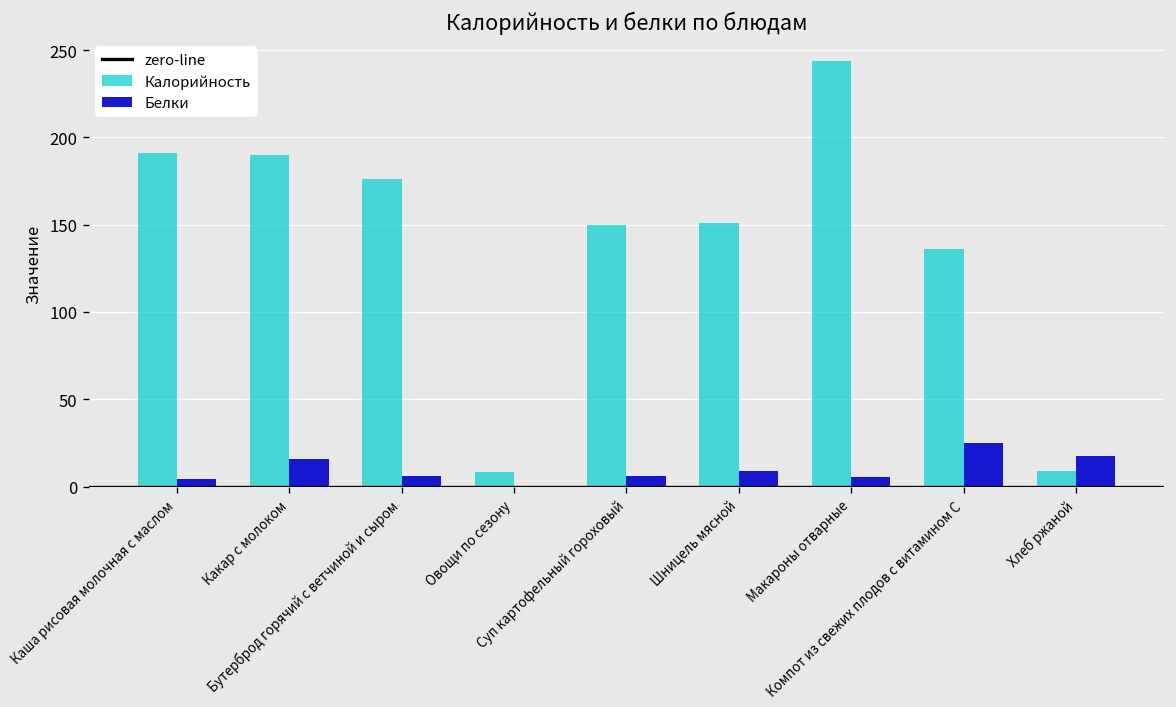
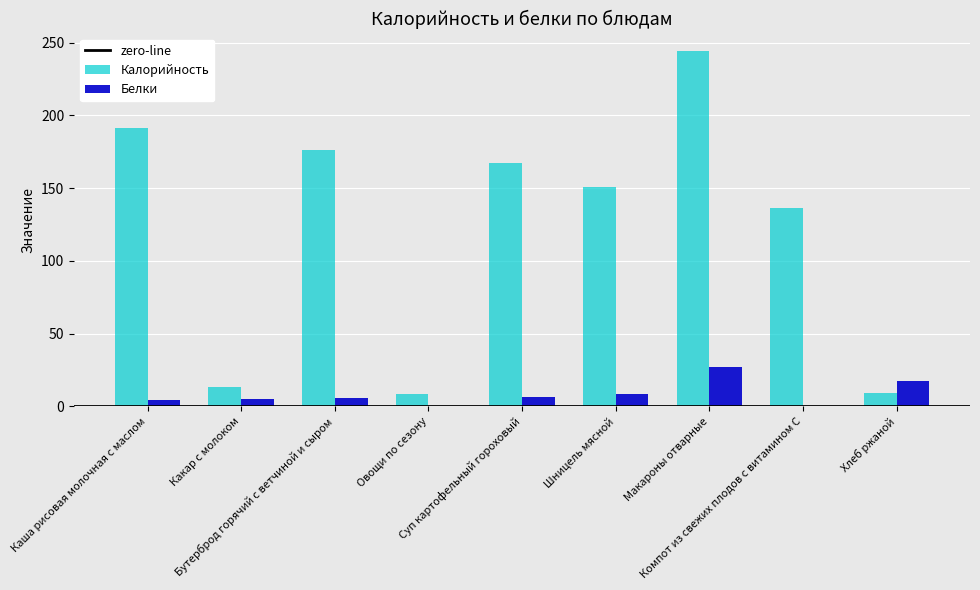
  {
    "Калорийность": {
      "Каша рисовая молочная с маслом": 191,
-     "Какар с молоком": 190,
+     "Какар с молоком": 13,
      "Бутерброд горячий с ветчиной и сыром": 176,
      "Овощи по сезону": 8,
-     "Суп картофельный гороховый": 150,
+     "Суп картофельный гороховый": 167,
      "Шницель мясной": 151,
      "Макароны отварные": 244,
      "Компот из свежих плодов с витамином С": 136,
      "Хлеб ржаной": 9
    },
    "Белки": {
      "Каша рисовая молочная с маслом": 4,
-     "Какар с молоком": 16,
+     "Какар с молоком": 5,
      "Бутерброд горячий с ветчиной и сыром": 6,
      "Суп картофельный гороховый": 6,
      "Шницель мясной": 9,
-     "Макароны отварные": 6,
-     "Компот из свежих плодов с витамином С": 25,
+     "Макароны отварные": 27,
+     "Компот из свежих плодов с витамином С": 0,
      "Хлеб ржаной": 18
    }
  }
